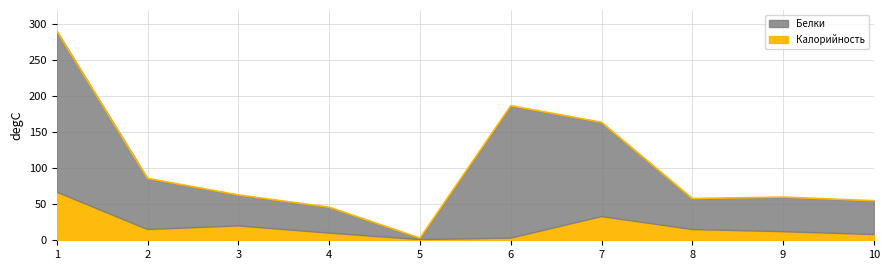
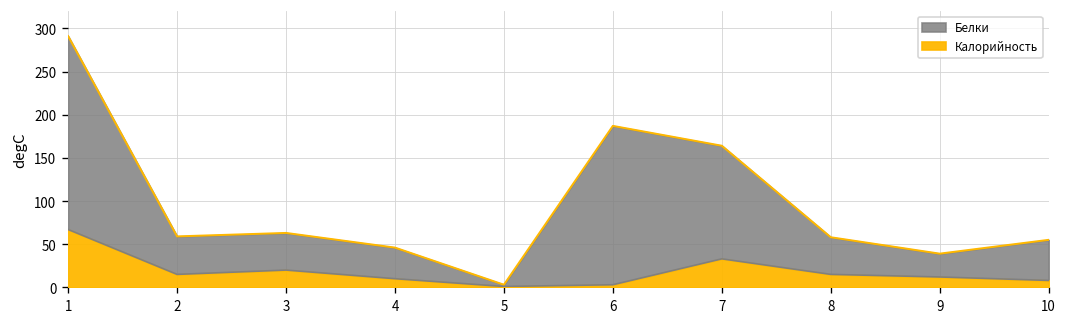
  {
    "Белки": {
      "1": 290,
-     "2": 90,
+     "2": 60,
      "3": 60,
      "4": 50,
      "6": 190,
      "7": 160,
      "8": 60,
-     "9": 60,
+     "9": 40,
      "10": 60
    },
    "Калорийность": {
      "1": 70,
      "2": 20,
      "3": 20,
      "4": 10,
      "6": 0,
      "7": 30,
      "8": 20,
      "9": 10,
      "10": 10
    }
  }
